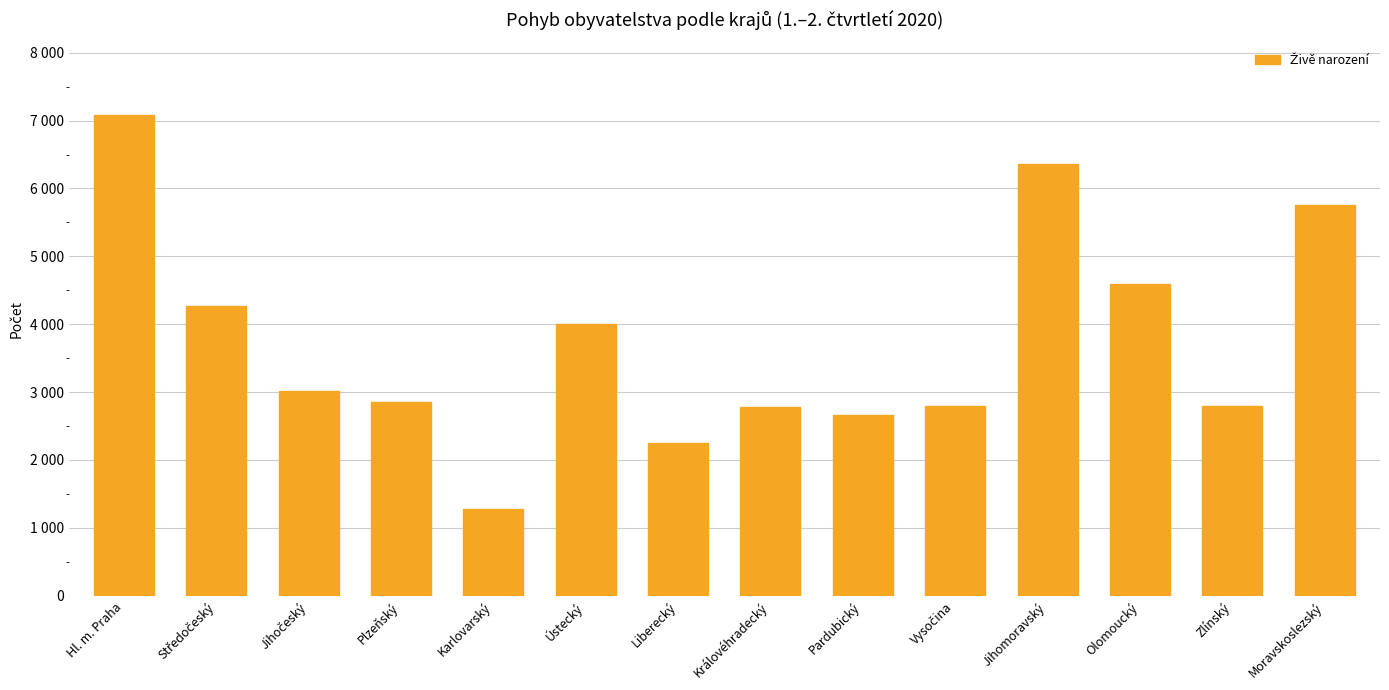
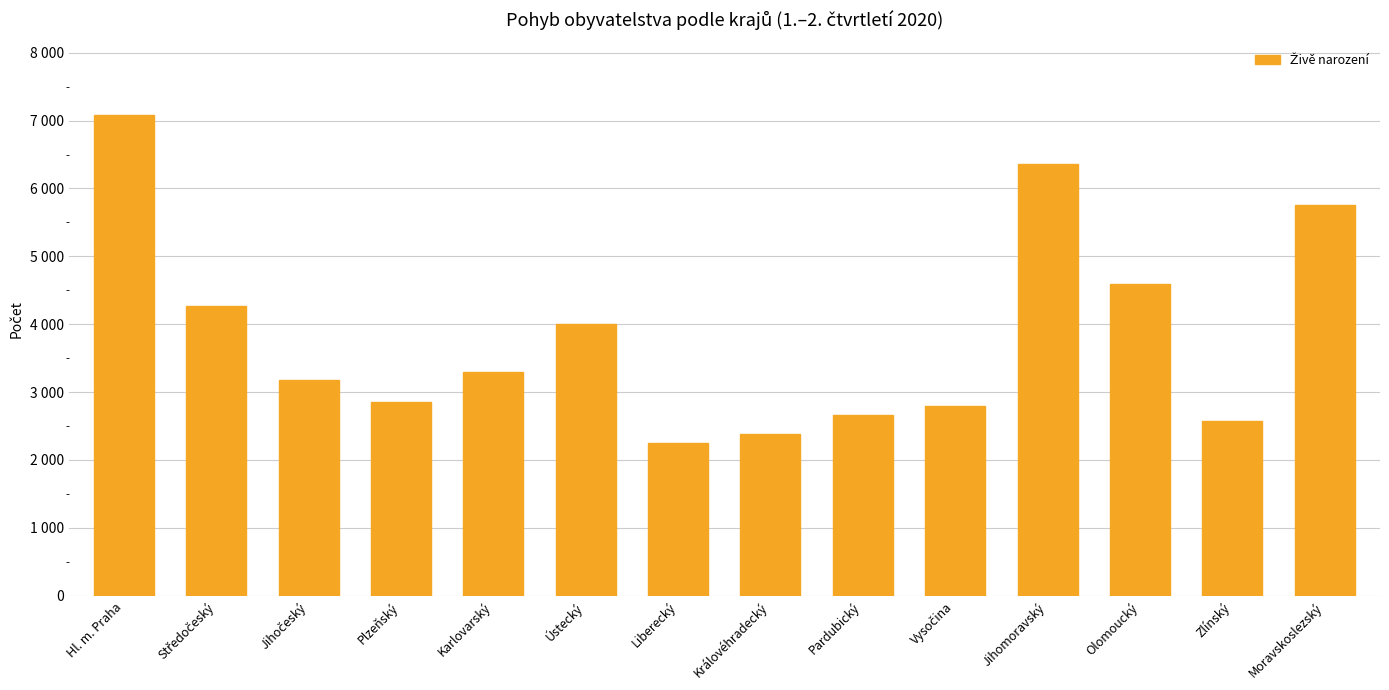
  {
    "Hl. m. Praha": 7100,
    "Středočeský": 4300,
-   "Jihočeský": 3000,
+   "Jihočeský": 3200,
    "Plzeňský": 2800,
-   "Karlovarský": 1300,
+   "Karlovarský": 3300,
    "Ústecký": 4000,
    "Liberecký": 2200,
-   "Královéhradecký": 2800,
+   "Královéhradecký": 2400,
    "Pardubický": 2700,
    "Vysočina": 2800,
    "Jihomoravský": 6400,
    "Olomoucký": 4600,
-   "Zlínský": 2800,
+   "Zlínský": 2600,
    "Moravskoslezský": 5800
  }
